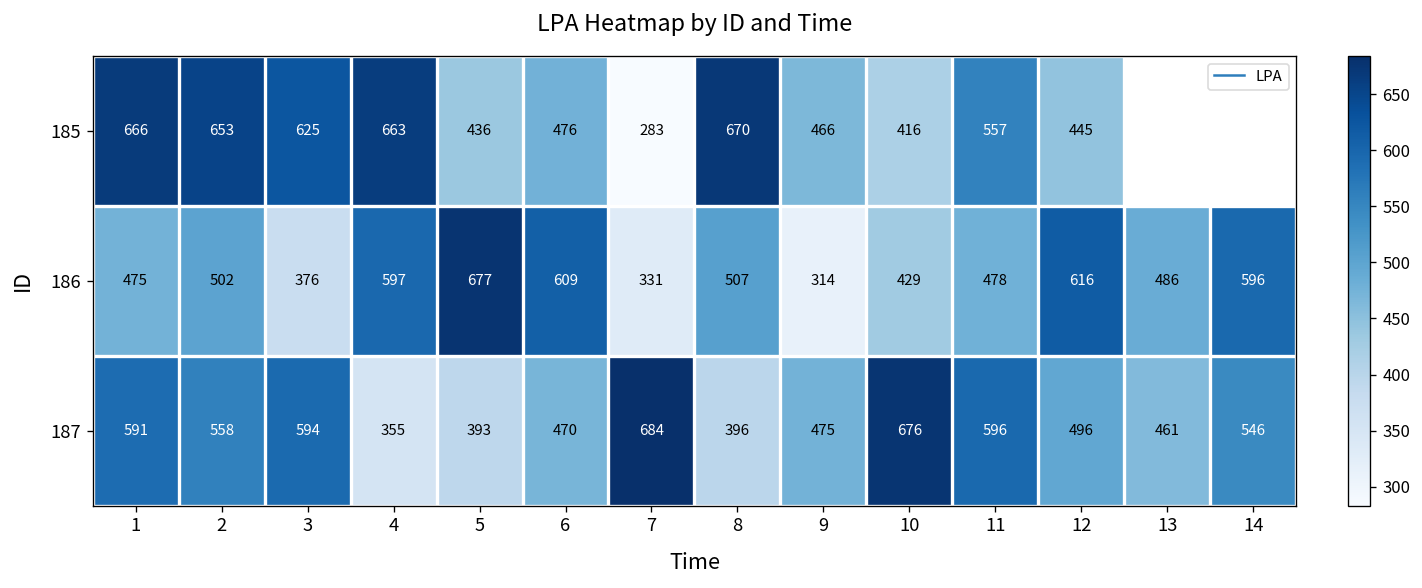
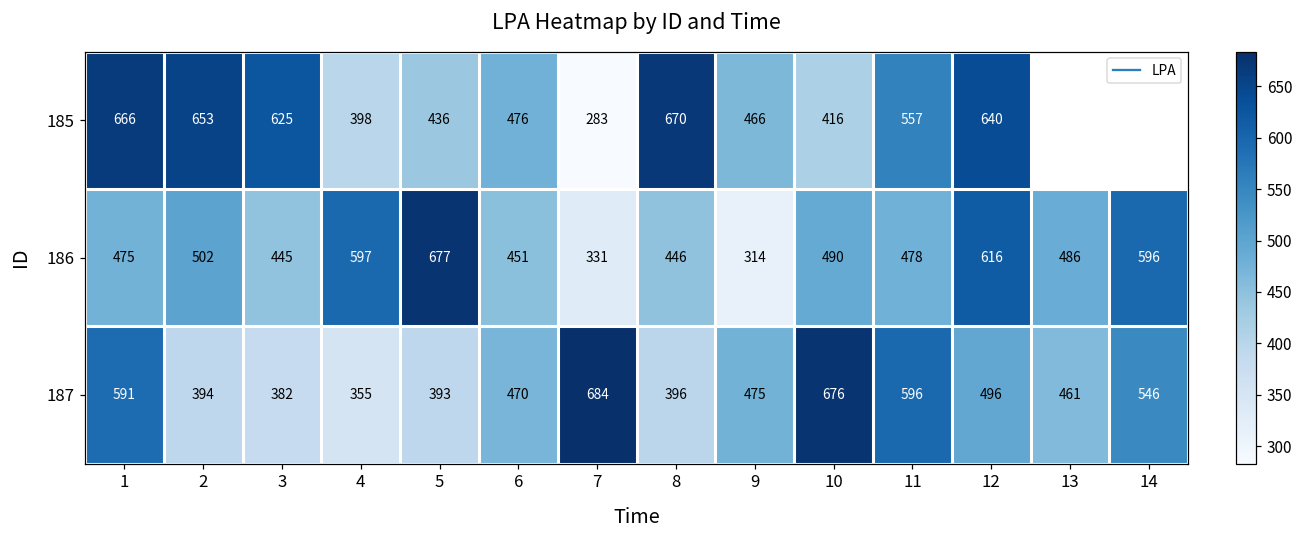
  {
    "185": {
      "1": 666,
      "2": 653,
      "3": 625,
-     "4": 663,
+     "4": 398,
      "5": 436,
      "6": 476,
      "7": 283,
      "8": 670,
      "9": 466,
      "10": 416,
      "11": 557,
-     "12": 445
+     "12": 640
    },
    "186": {
      "1": 475,
      "2": 502,
-     "3": 376,
+     "3": 445,
      "4": 597,
      "5": 677,
-     "6": 609,
+     "6": 451,
      "7": 331,
-     "8": 507,
+     "8": 446,
      "9": 314,
-     "10": 429,
+     "10": 490,
      "11": 478,
      "12": 616,
      "13": 486,
      "14": 596
    },
    "187": {
      "1": 591,
-     "2": 558,
-     "3": 594,
+     "2": 394,
+     "3": 382,
      "4": 355,
      "5": 393,
      "6": 470,
      "7": 684,
      "8": 396,
      "9": 475,
      "10": 676,
      "11": 596,
      "12": 496,
      "13": 461,
      "14": 546
    }
  }
